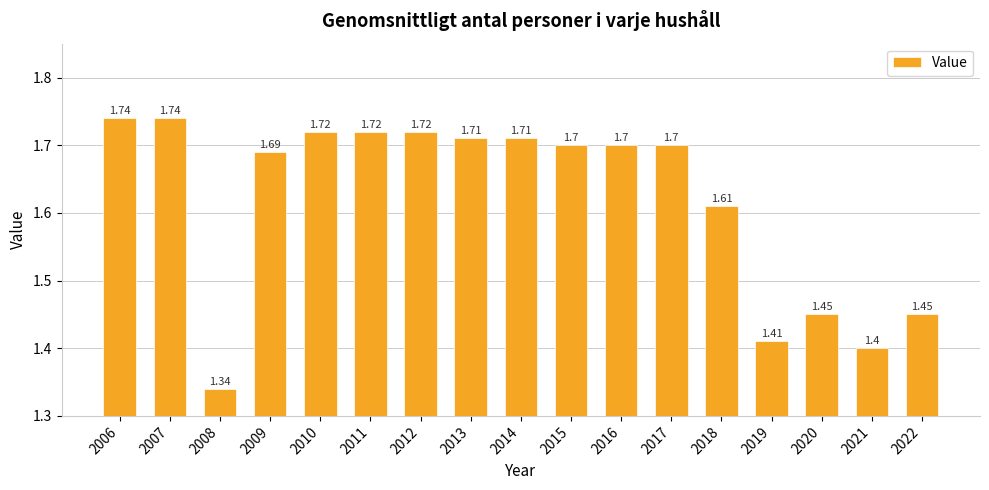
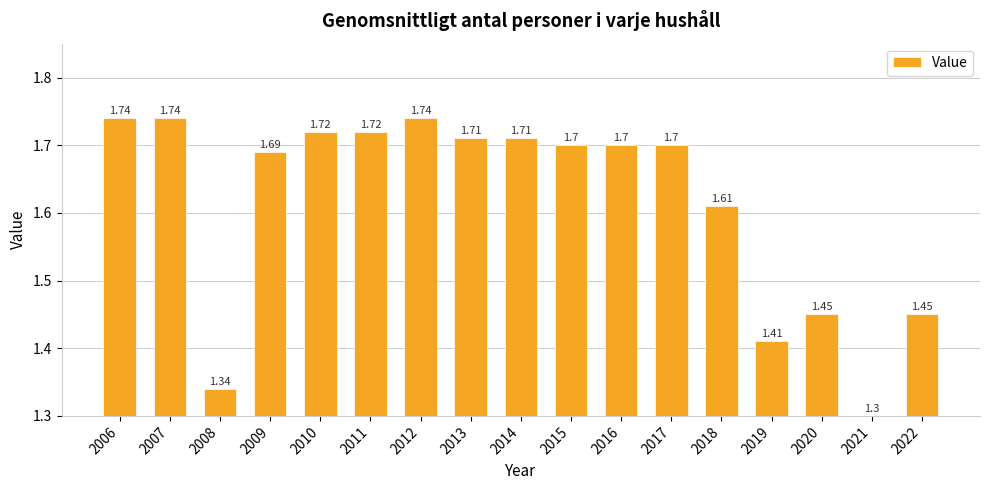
  {
    "2006": 1.74,
    "2007": 1.74,
    "2008": 1.34,
    "2009": 1.69,
    "2010": 1.72,
    "2011": 1.72,
-   "2012": 1.72,
+   "2012": 1.74,
    "2013": 1.71,
    "2014": 1.71,
    "2015": 1.7,
    "2016": 1.7,
    "2017": 1.7,
    "2018": 1.61,
    "2019": 1.41,
    "2020": 1.45,
-   "2021": 1.4,
+   "2021": 1.3,
    "2022": 1.45
  }
